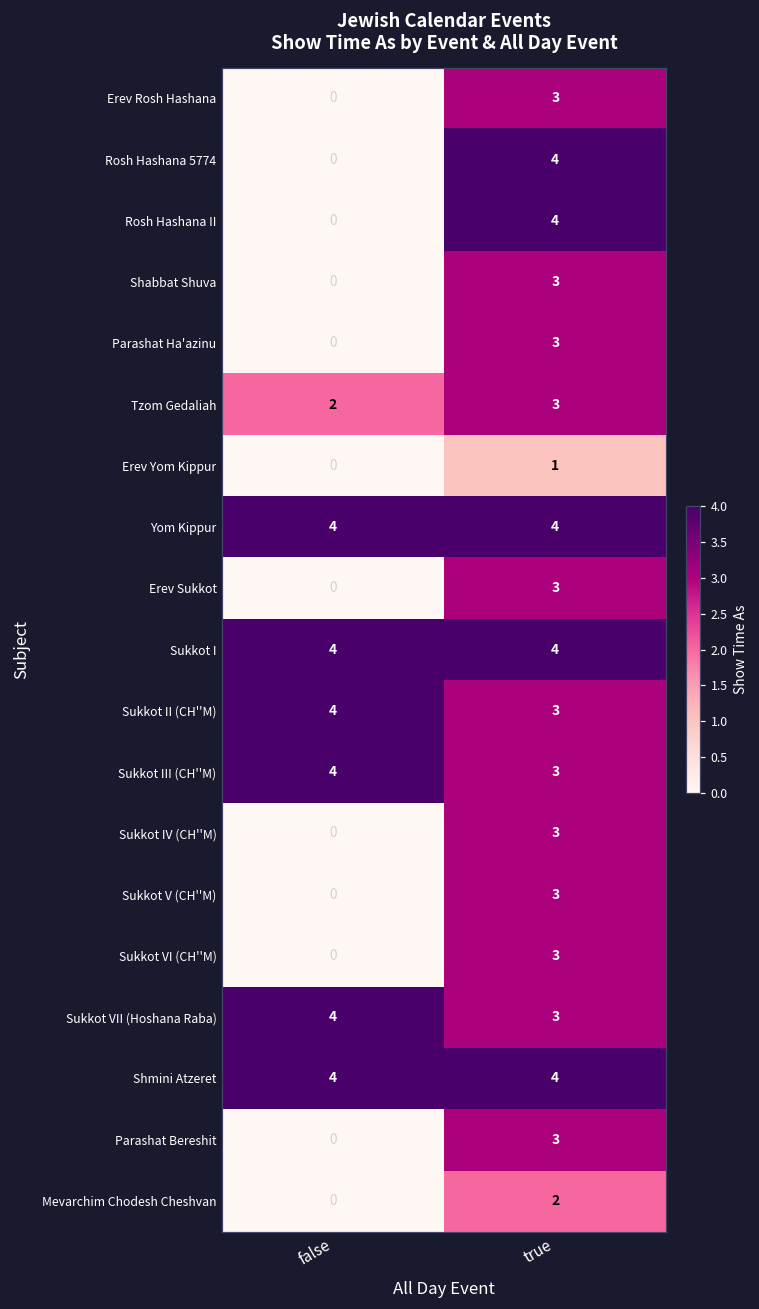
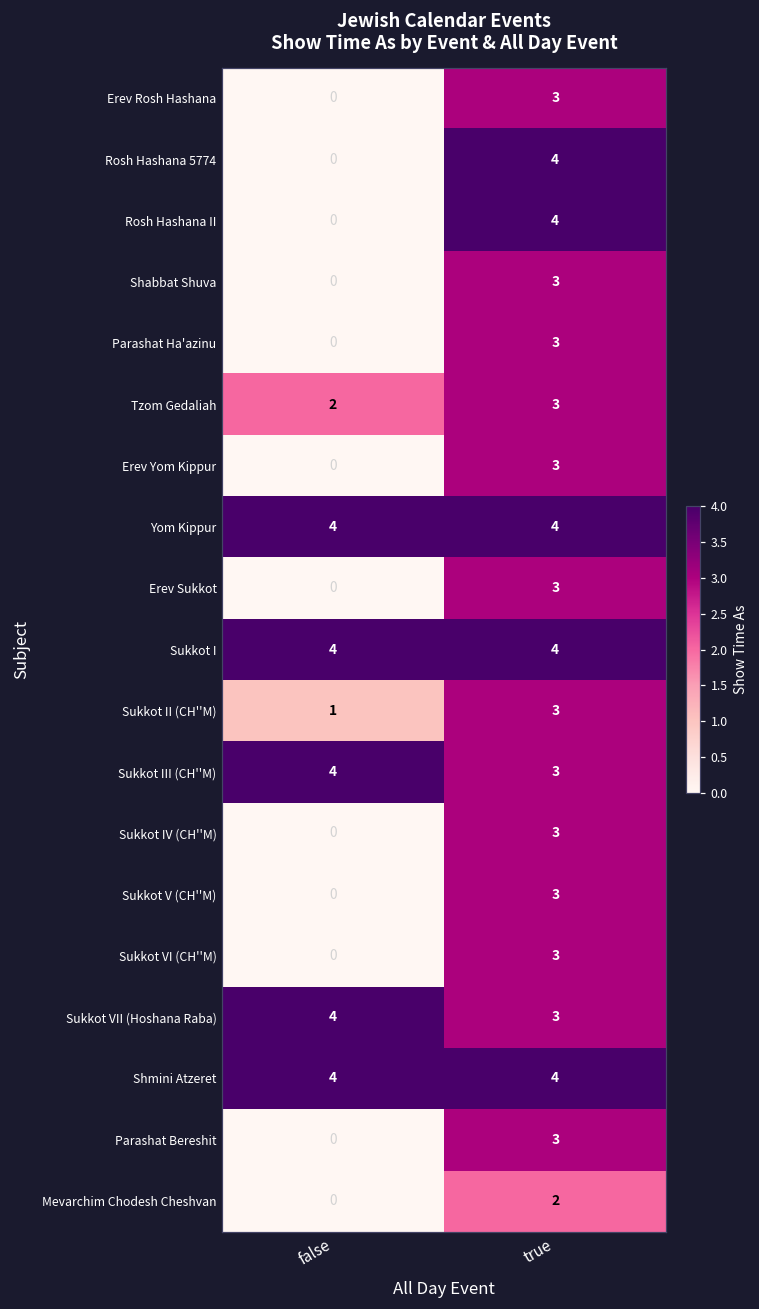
  {
    "Erev Rosh Hashana": {
      "true": 3
    },
    "Rosh Hashana 5774": {
      "true": 4
    },
    "Rosh Hashana II": {
      "true": 4
    },
    "Shabbat Shuva": {
      "true": 3
    },
    "Parashat Ha'azinu": {
      "true": 3
    },
    "Tzom Gedaliah": {
      "false": 2,
      "true": 3
    },
    "Erev Yom Kippur": {
-     "true": 1
+     "true": 3
    },
    "Yom Kippur": {
      "false": 4,
      "true": 4
    },
    "Erev Sukkot": {
      "true": 3
    },
    "Sukkot I": {
      "false": 4,
      "true": 4
    },
    "Sukkot II (CH''M)": {
-     "false": 4,
+     "false": 1,
      "true": 3
    },
    "Sukkot III (CH''M)": {
      "false": 4,
      "true": 3
    },
    "Sukkot IV (CH''M)": {
      "true": 3
    },
    "Sukkot V (CH''M)": {
      "true": 3
    },
    "Sukkot VI (CH''M)": {
      "true": 3
    },
    "Sukkot VII (Hoshana Raba)": {
      "false": 4,
      "true": 3
    },
    "Shmini Atzeret": {
      "false": 4,
      "true": 4
    },
    "Parashat Bereshit": {
      "true": 3
    },
    "Mevarchim Chodesh Cheshvan": {
      "true": 2
    }
  }
